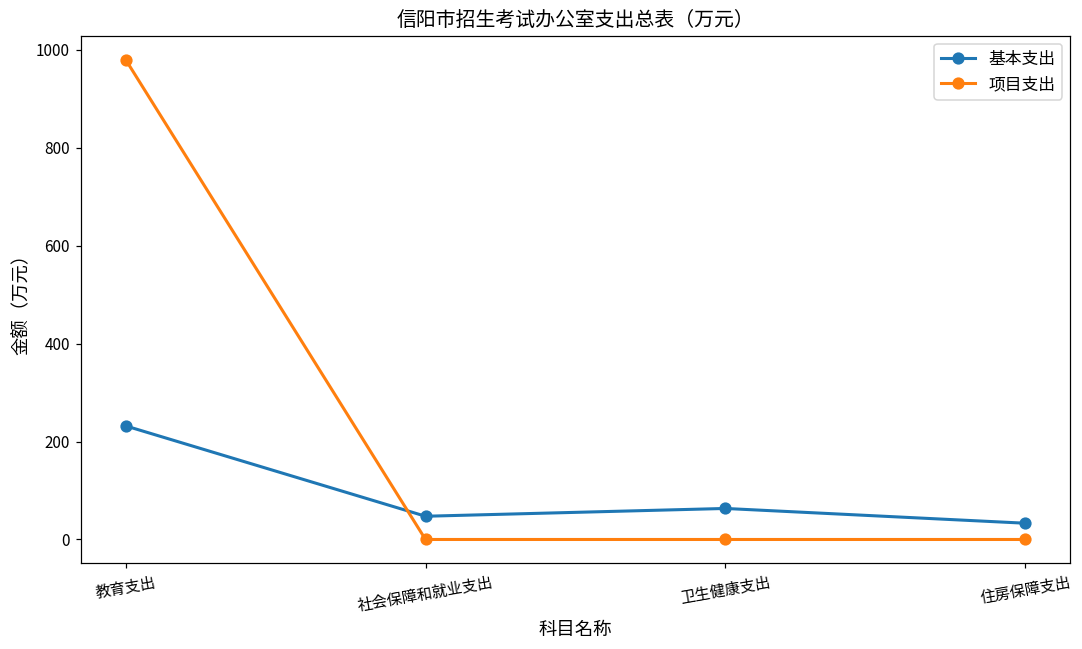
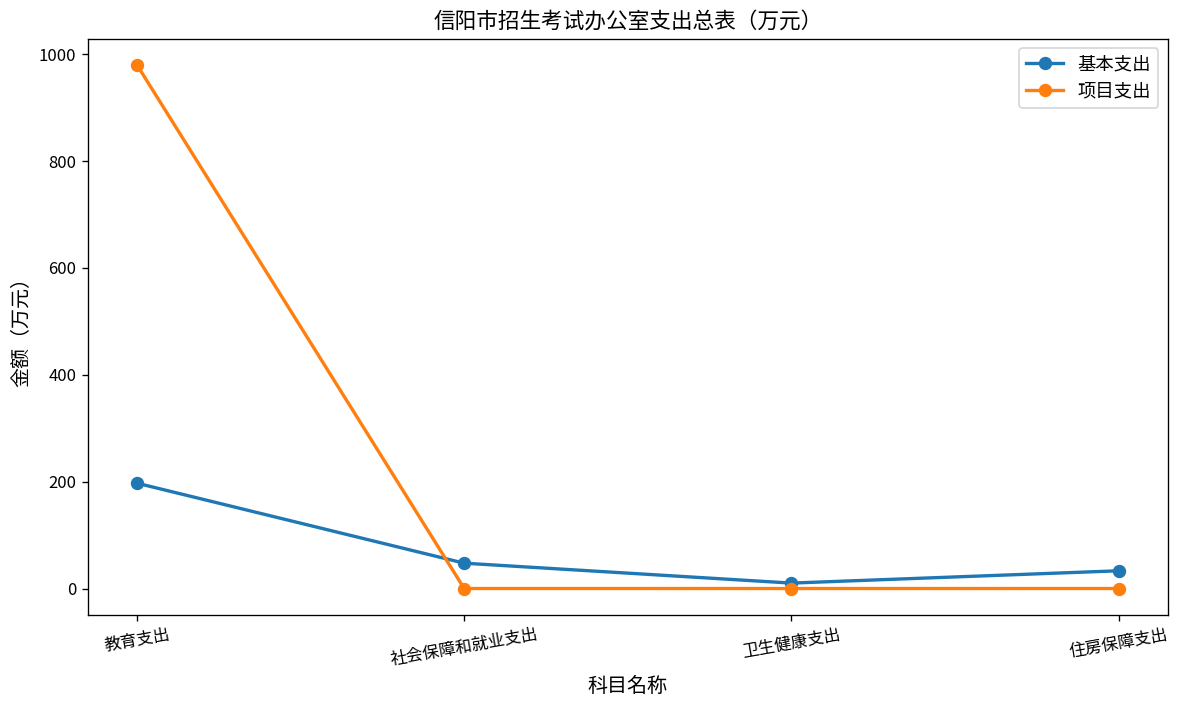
  {
    "基本支出": {
-     "教育支出": 230,
+     "教育支出": 200,
      "社会保障和就业支出": 50,
-     "卫生健康支出": 60,
+     "卫生健康支出": 10,
      "住房保障支出": 30
    },
    "项目支出": {
      "教育支出": 980,
      "社会保障和就业支出": 0,
      "卫生健康支出": 0,
      "住房保障支出": 0
    }
  }
